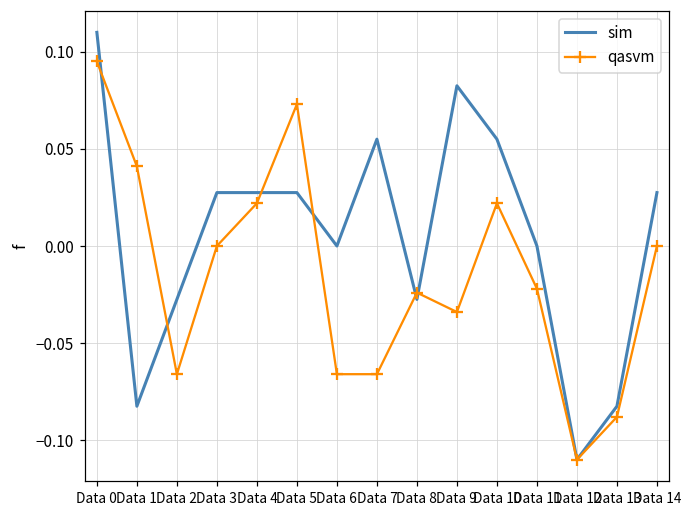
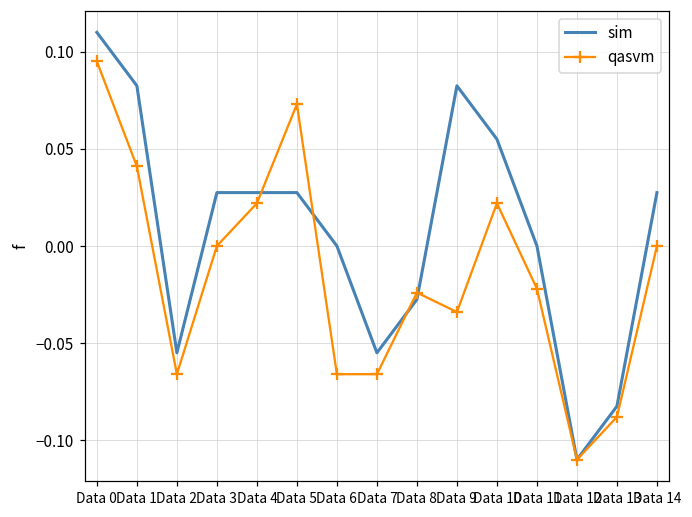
  {
    "sim": {
      "Data 0": 0.110,
-     "Data 1": -0.083,
-     "Data 2": -0.028,
+     "Data 1": 0.083,
+     "Data 2": -0.055,
      "Data 3": 0.028,
      "Data 4": 0.028,
      "Data 5": 0.028,
      "Data 6": 0.000,
-     "Data 7": 0.055,
+     "Data 7": -0.055,
      "Data 8": -0.028,
      "Data 9": 0.083
    },
    "qasvm": {
      "Data 0": 0.095,
      "Data 1": 0.041,
      "Data 2": -0.066,
      "Data 3": 0.000,
      "Data 4": 0.022,
      "Data 5": 0.073,
      "Data 6": -0.066,
      "Data 7": -0.066,
      "Data 8": -0.024,
      "Data 9": -0.034
    }
  }
